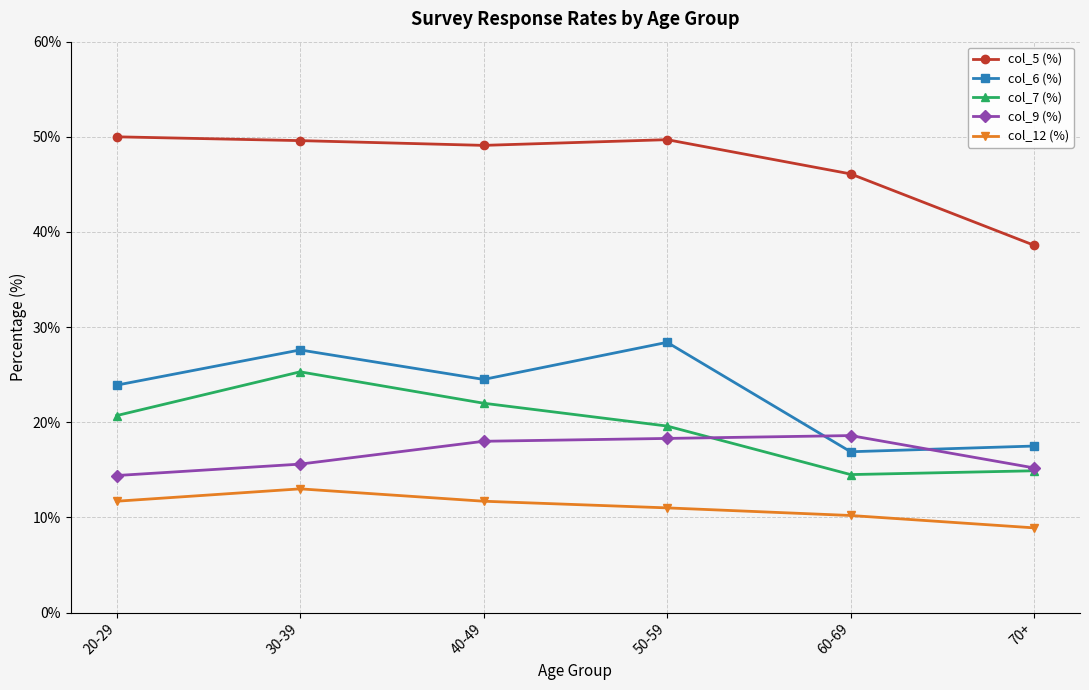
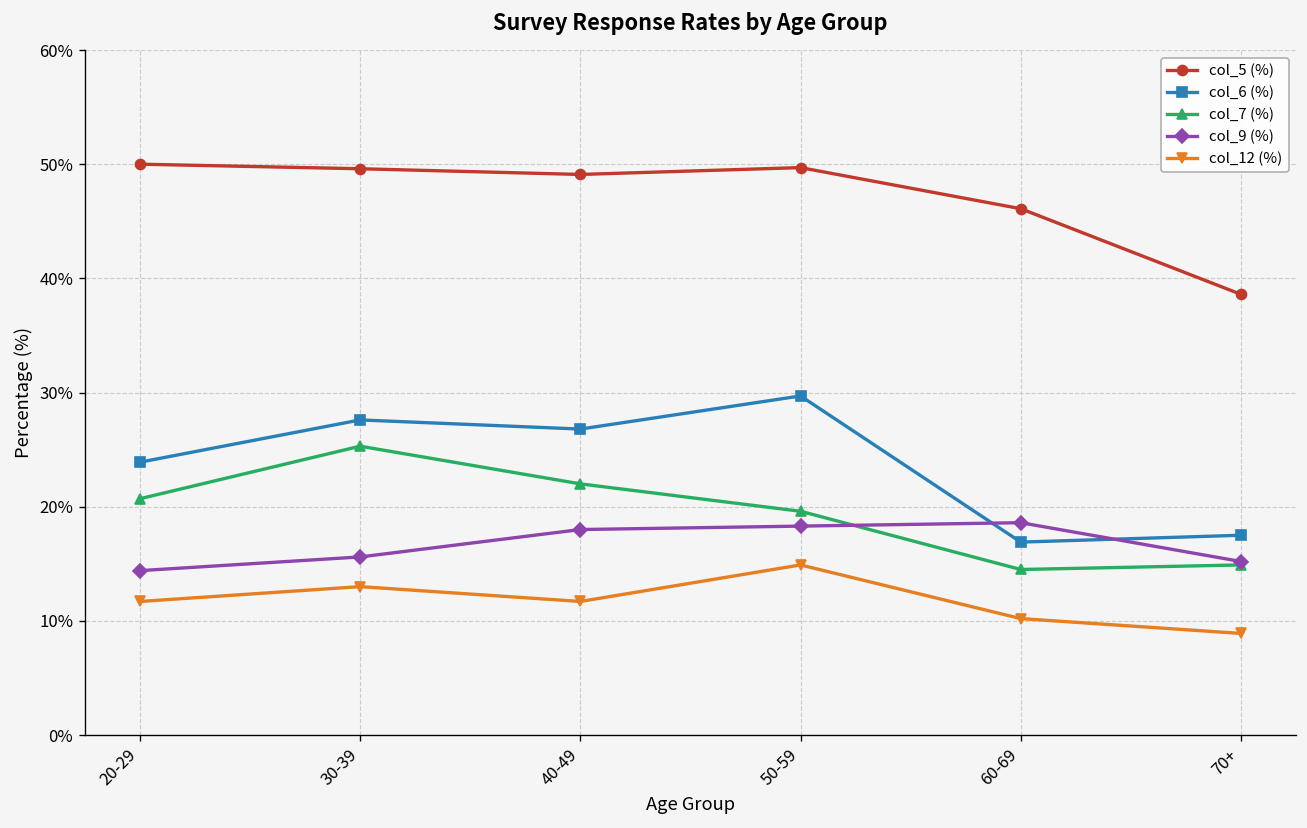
  {
    "col_5 (%)": {
      "20-29": "50%",
      "30-39": "50%",
      "40-49": "49%",
      "50-59": "50%",
      "60-69": "46%",
      "70+": "39%"
    },
    "col_6 (%)": {
      "20-29": "24%",
      "30-39": "28%",
-     "40-49": "25%",
-     "50-59": "28%",
+     "40-49": "27%",
+     "50-59": "30%",
      "60-69": "17%",
      "70+": "18%"
    },
    "col_7 (%)": {
      "20-29": "21%",
      "30-39": "25%",
      "40-49": "22%",
      "50-59": "20%",
      "60-69": "15%",
      "70+": "15%"
    },
    "col_9 (%)": {
      "20-29": "14%",
      "30-39": "16%",
      "40-49": "18%",
      "50-59": "18%",
      "60-69": "19%",
      "70+": "15%"
    },
    "col_12 (%)": {
      "20-29": "12%",
      "30-39": "13%",
      "40-49": "12%",
-     "50-59": "11%",
+     "50-59": "15%",
      "60-69": "10%",
      "70+": "9%"
    }
  }
